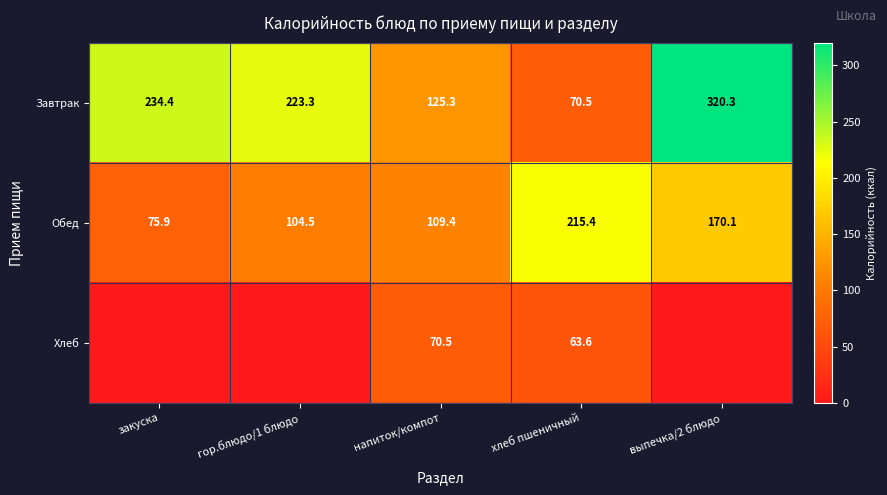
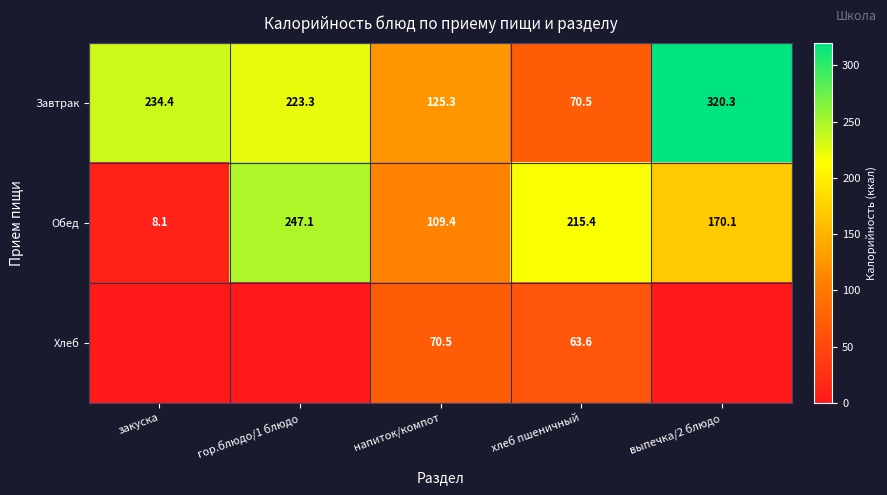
  {
    "Завтрак": {
      "закуска": 234.4,
      "гор.блюдо/1 блюдо": 223.3,
      "напиток/компот": 125.3,
      "хлеб пшеничный": 70.5,
      "выпечка/2 блюдо": 320.3
    },
    "Обед": {
-     "закуска": 75.9,
-     "гор.блюдо/1 блюдо": 104.5,
+     "закуска": 8.1,
+     "гор.блюдо/1 блюдо": 247.1,
      "напиток/компот": 109.4,
      "хлеб пшеничный": 215.4,
      "выпечка/2 блюдо": 170.1
    },
    "Хлеб": {
      "напиток/компот": 70.5,
      "хлеб пшеничный": 63.6
    }
  }
